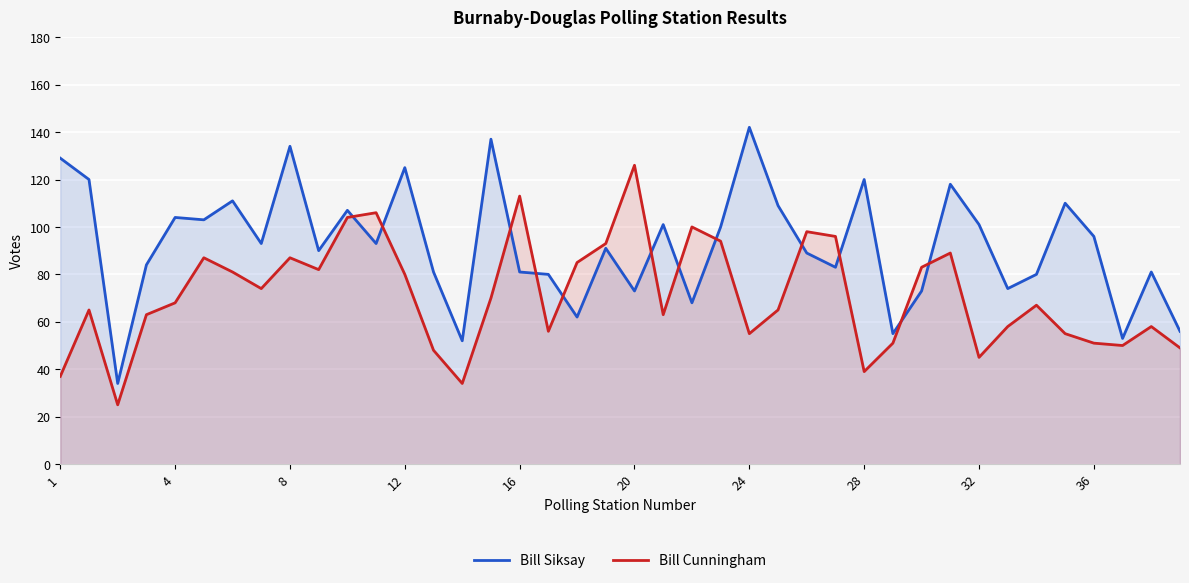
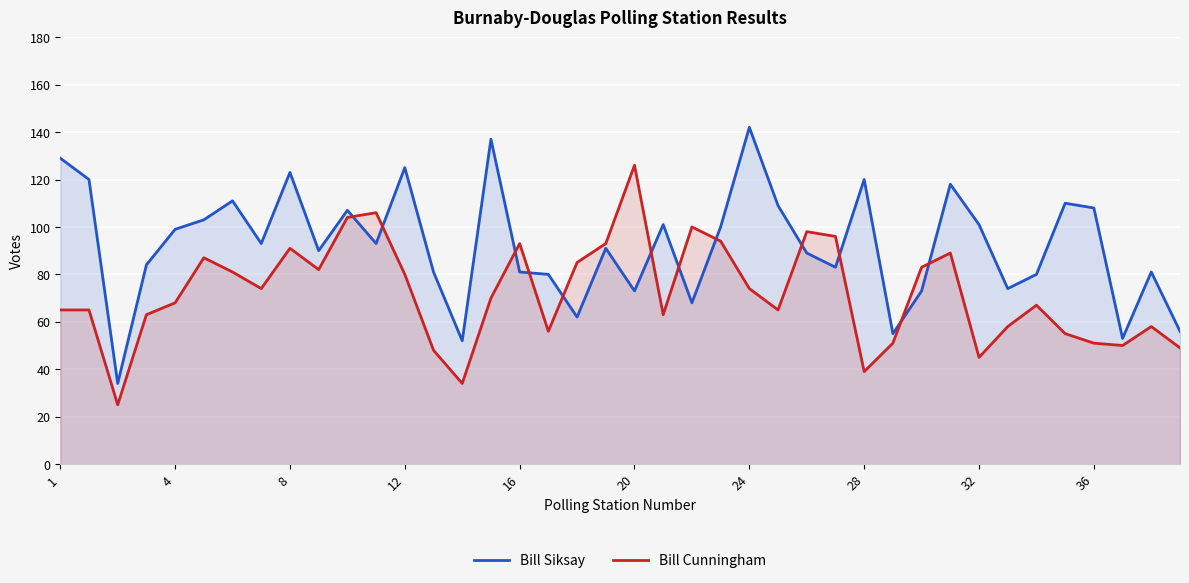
  {
    "Bill Siksay": {
      "1": 129,
-     "4": 104,
-     "8": 134,
+     "4": 99,
+     "8": 123,
      "12": 125,
      "16": 81,
      "20": 73,
      "24": 142,
      "28": 120,
      "32": 101,
-     "36": 96
+     "36": 108
    },
    "Bill Cunningham": {
-     "1": 37,
+     "1": 65,
      "4": 68,
-     "8": 87,
+     "8": 91,
      "12": 80,
-     "16": 113,
+     "16": 93,
      "20": 126,
-     "24": 55,
+     "24": 74,
      "28": 39,
      "32": 45,
      "36": 51
    }
  }
